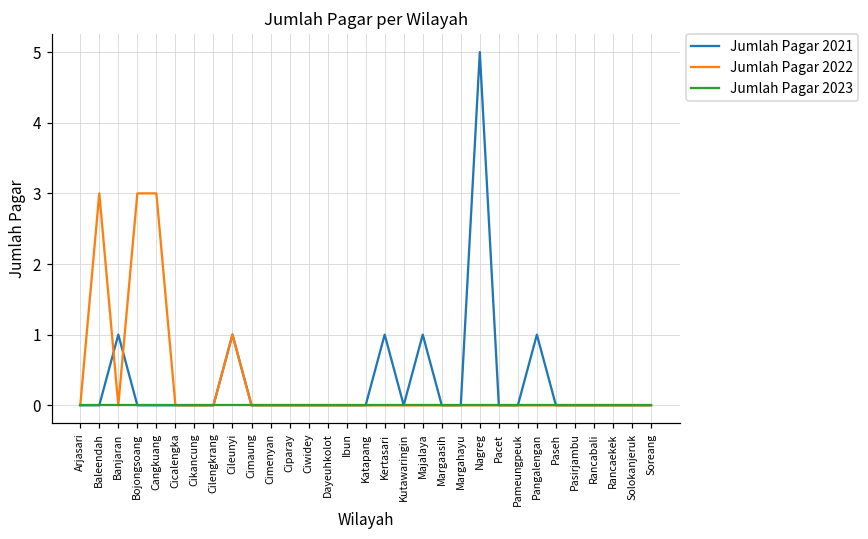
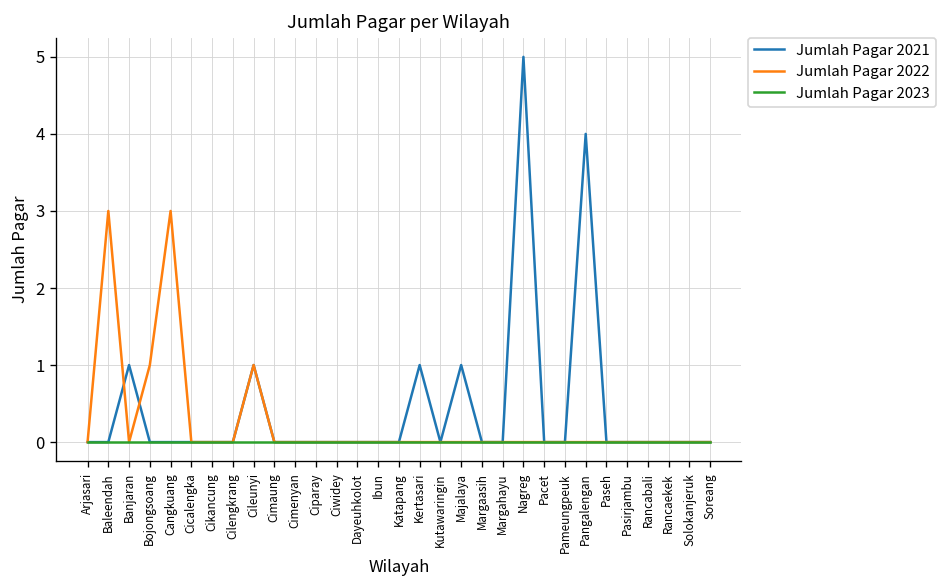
  {
    "Jumlah Pagar 2021": {
      "Banjaran": 1,
      "Kertasari": 1,
      "Majalaya": 1,
      "Nagreg": 5,
-     "Pangalengan": 1
+     "Pangalengan": 4
    },
    "Jumlah Pagar 2022": {
      "Baleendah": 3,
-     "Bojongsoang": 3,
+     "Bojongsoang": 1,
      "Cangkuang": 3
    },
    "Jumlah Pagar 2023": {
      "Cileunyi": 0
    }
  }
